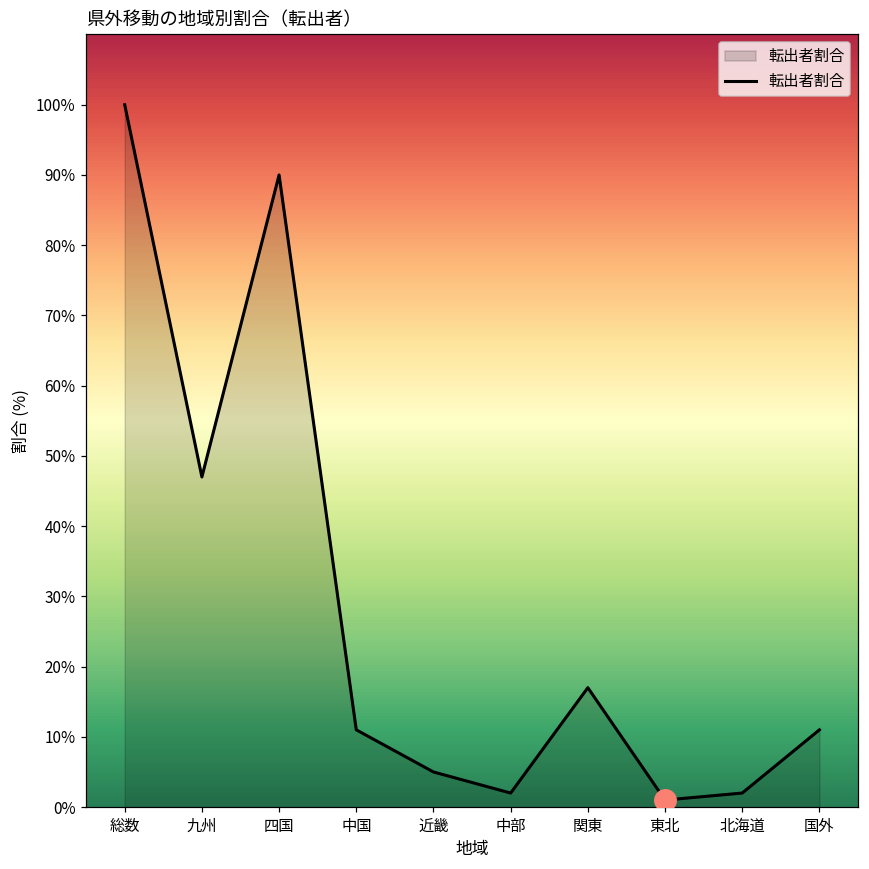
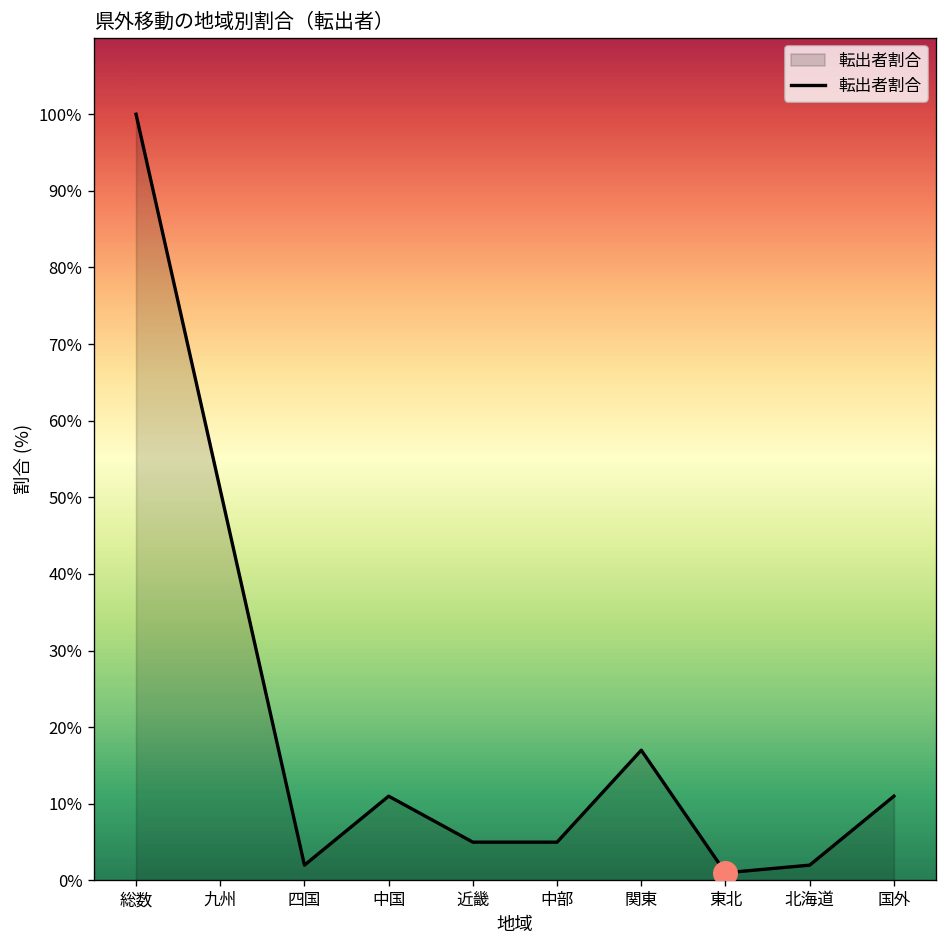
  {
    "転出者割合": {
      "総数": "100%",
-     "九州": "47%",
-     "四国": "90%",
+     "九州": "51%",
+     "四国": "2%",
      "中国": "11%",
      "近畿": "5%",
-     "中部": "2%",
+     "中部": "5%",
      "関東": "17%",
      "北海道": "2%",
      "国外": "11%"
    }
  }
